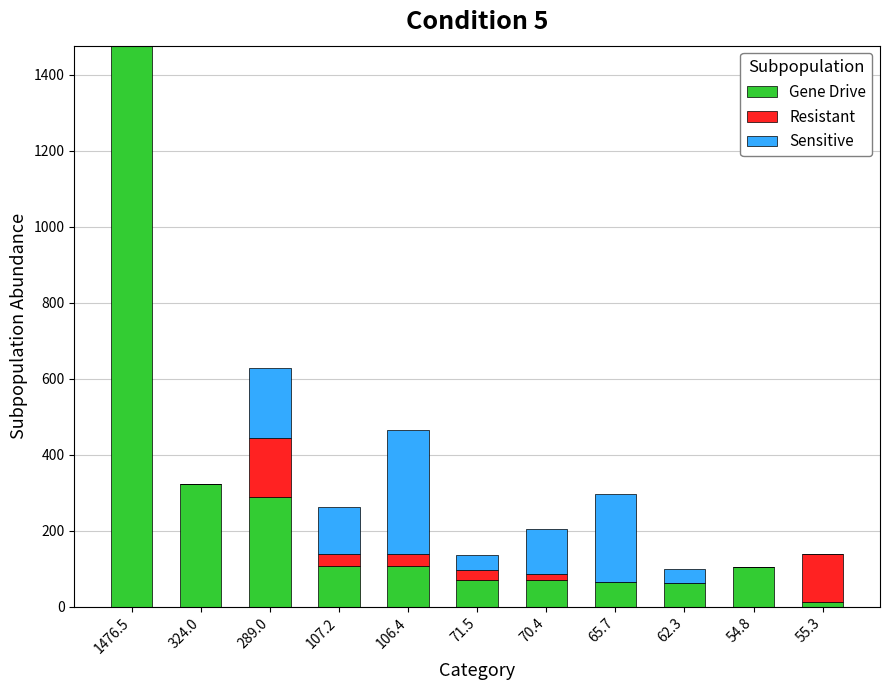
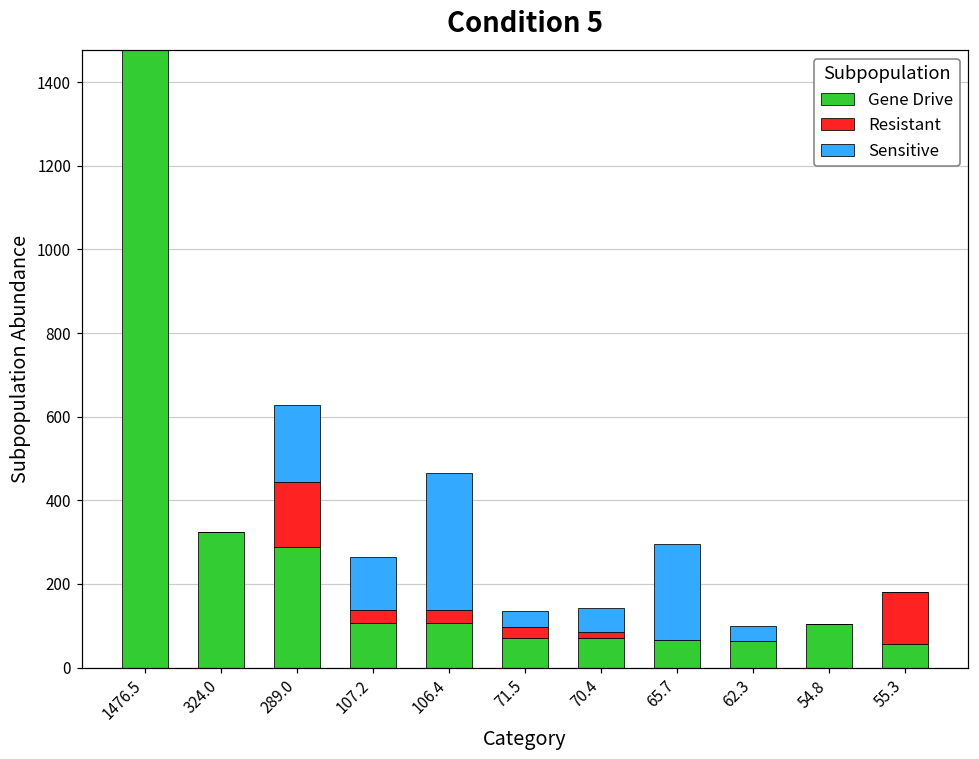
  {
    "Gene Drive": {
      "1476.5": 1480,
      "324.0": 320,
      "289.0": 290,
      "107.2": 110,
      "106.4": 110,
      "71.5": 70,
      "70.4": 70,
      "65.7": 70,
      "62.3": 60,
      "54.8": 100,
-     "55.3": 10
+     "55.3": 60
    },
    "Resistant": {
      "1476.5": 0,
      "324.0": 0,
      "289.0": 150,
      "107.2": 30,
      "106.4": 30,
      "71.5": 20,
      "70.4": 20,
      "65.7": 0,
      "62.3": 0,
      "54.8": 0,
      "55.3": 130
    },
    "Sensitive": {
      "1476.5": 0,
      "324.0": 0,
      "289.0": 190,
      "107.2": 130,
      "106.4": 330,
      "71.5": 40,
-     "70.4": 120,
+     "70.4": 60,
      "65.7": 230,
      "62.3": 40,
      "54.8": 0,
      "55.3": 0
    }
  }
